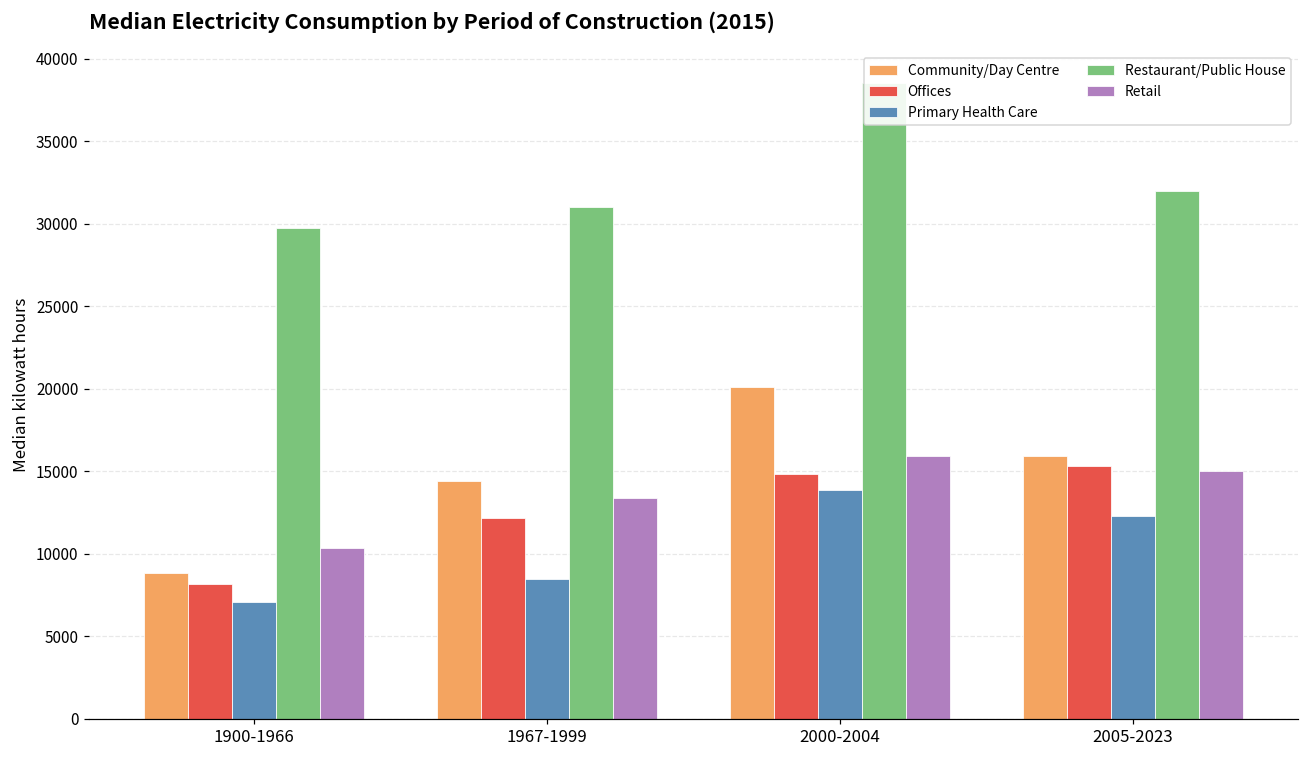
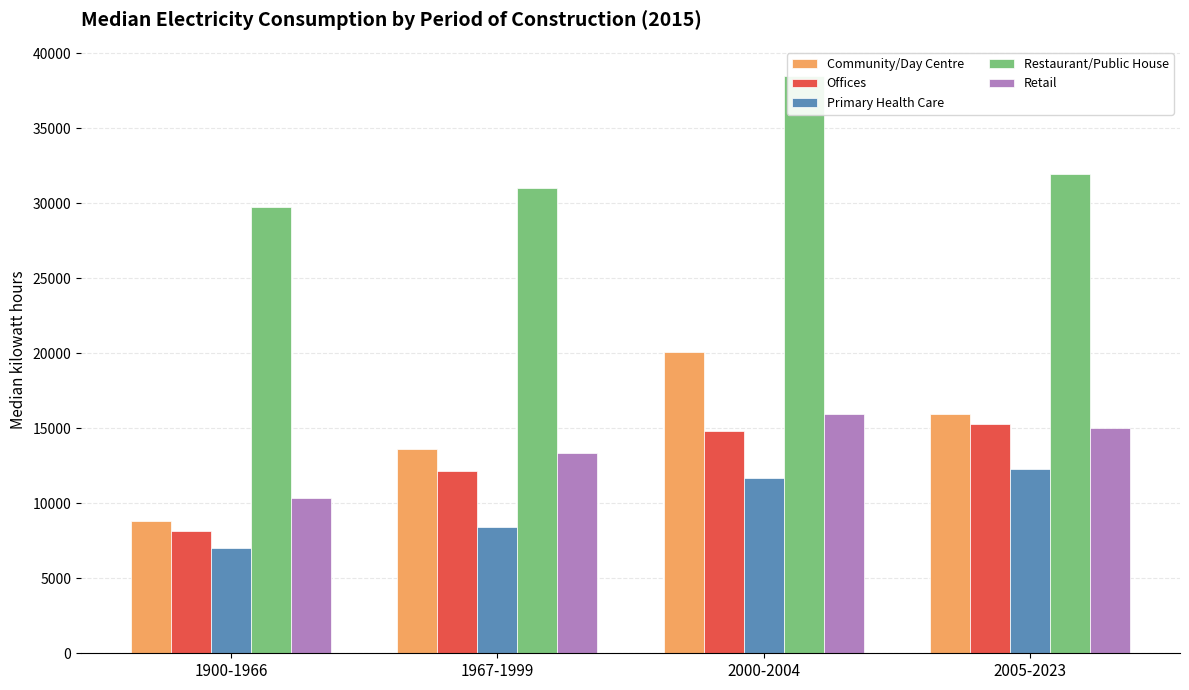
  {
    "Community/Day Centre": {
      "1900-1966": 8800,
-     "1967-1999": 14400,
+     "1967-1999": 13600,
      "2000-2004": 20100,
      "2005-2023": 15900
    },
    "Offices": {
      "1900-1966": 8100,
      "1967-1999": 12200,
      "2000-2004": 14800,
      "2005-2023": 15300
    },
    "Primary Health Care": {
      "1900-1966": 7100,
      "1967-1999": 8400,
-     "2000-2004": 13900,
+     "2000-2004": 11700,
      "2005-2023": 12300
    },
    "Restaurant/Public House": {
      "1900-1966": 29700,
      "1967-1999": 31000,
      "2005-2023": 32000
    },
    "Retail": {
      "1900-1966": 10300,
      "1967-1999": 13400,
      "2000-2004": 15900,
      "2005-2023": 15000
    }
  }
